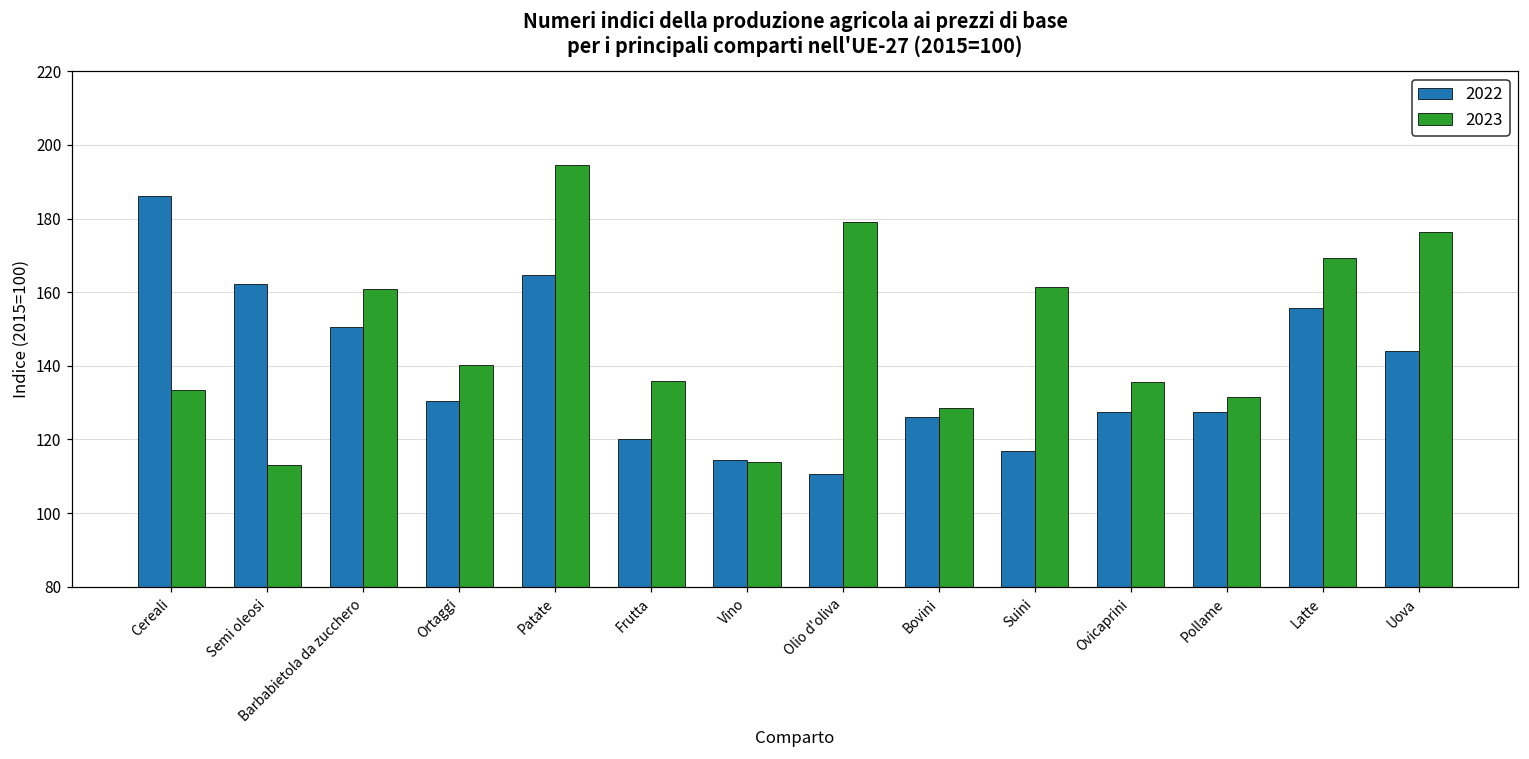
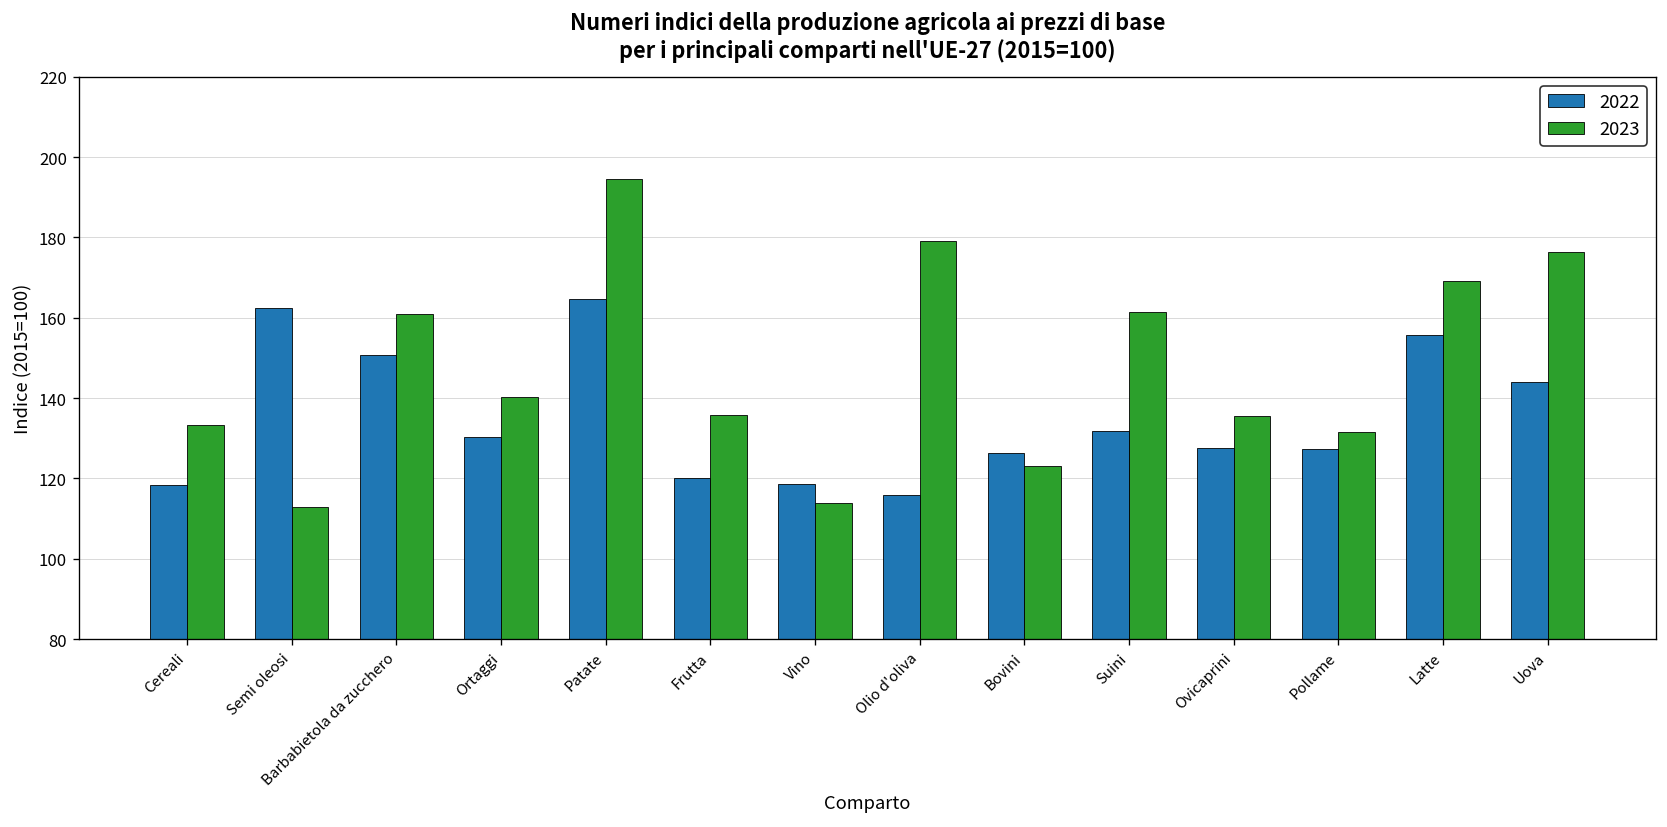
  {
    "2022": {
-     "Cereali": 186,
+     "Cereali": 118,
      "Semi oleosi": 162,
      "Barbabietola da zucchero": 151,
      "Ortaggi": 130,
      "Patate": 165,
      "Frutta": 120,
-     "Vino": 114,
-     "Olio d'oliva": 111,
+     "Vino": 119,
+     "Olio d'oliva": 116,
      "Bovini": 126,
-     "Suini": 117,
+     "Suini": 132,
      "Ovicaprini": 127,
      "Pollame": 127,
      "Latte": 156,
      "Uova": 144
    },
    "2023": {
      "Cereali": 133,
      "Semi oleosi": 113,
      "Barbabietola da zucchero": 161,
      "Ortaggi": 140,
      "Patate": 194,
      "Frutta": 136,
      "Vino": 114,
      "Olio d'oliva": 179,
-     "Bovini": 129,
+     "Bovini": 123,
      "Suini": 161,
      "Ovicaprini": 136,
      "Pollame": 131,
      "Latte": 169,
      "Uova": 176
    }
  }
